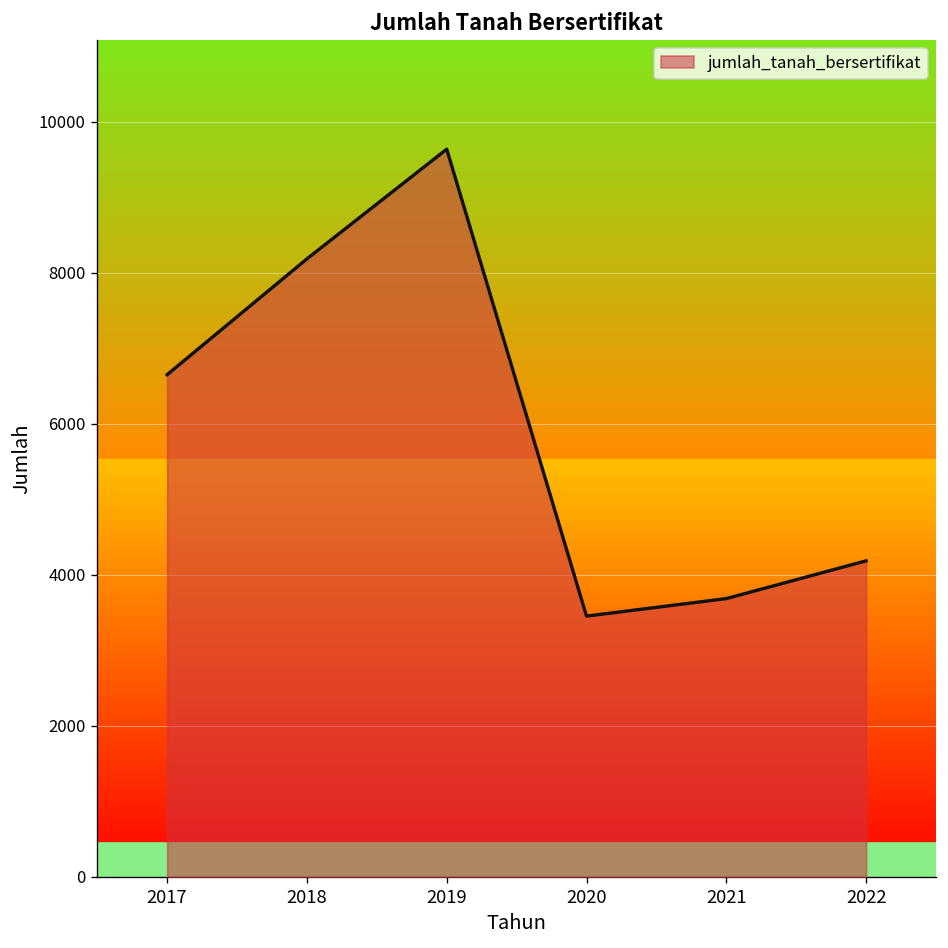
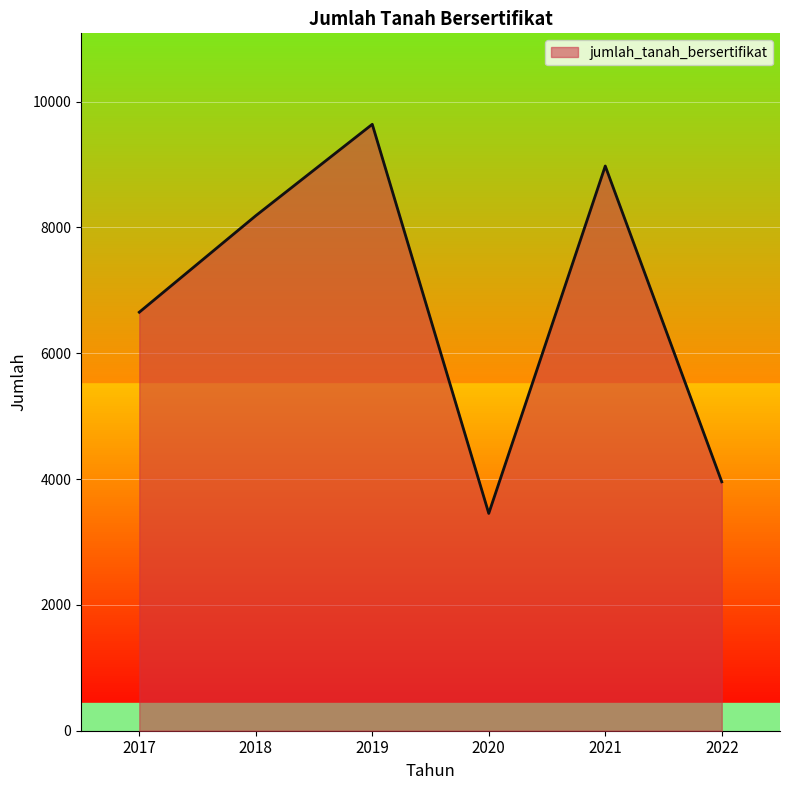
  {
    "2017": 6700,
    "2018": 8200,
    "2019": 9600,
    "2020": 3500,
-   "2021": 3700,
-   "2022": 4200
+   "2021": 9000,
+   "2022": 4000
  }
